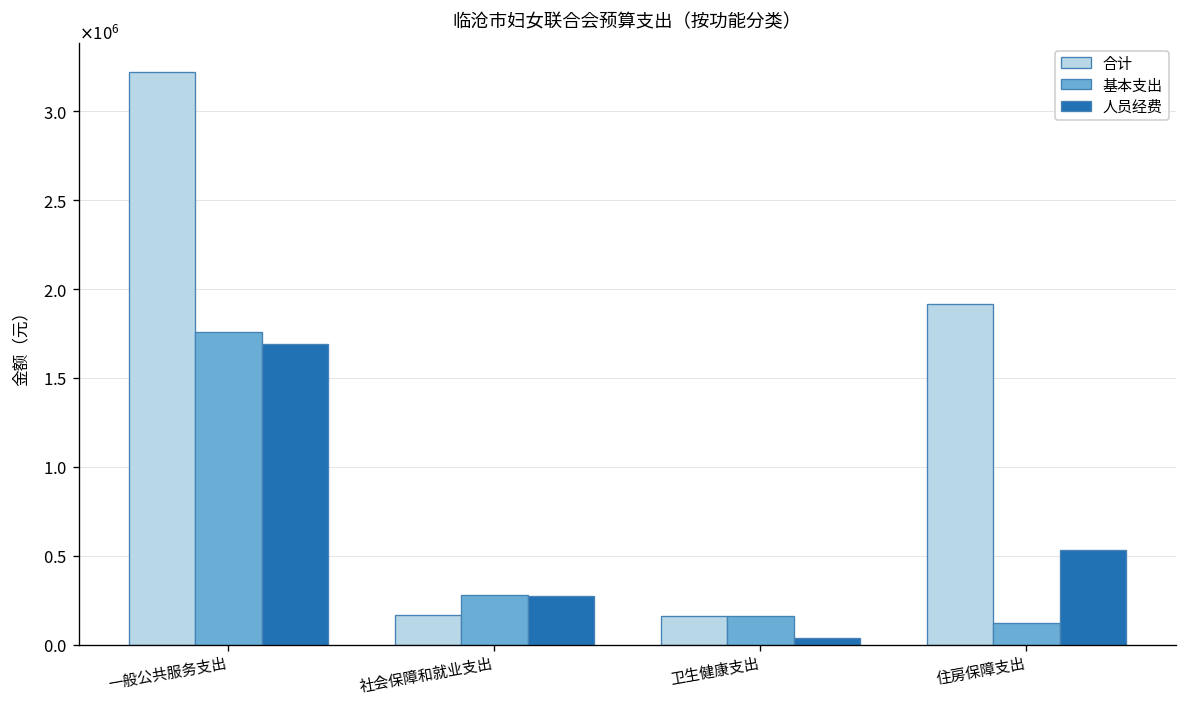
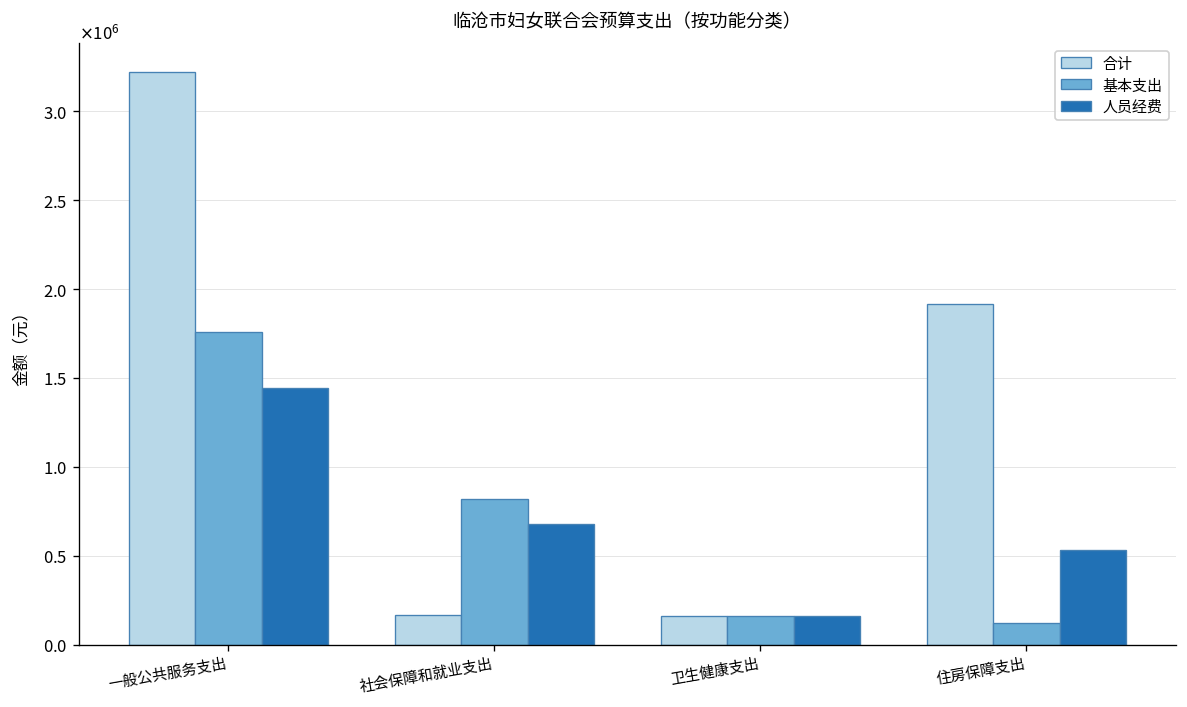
  {
    "合计": {
      "一般公共服务支出": 3220000,
      "社会保障和就业支出": 160000,
      "卫生健康支出": 160000,
      "住房保障支出": 1910000
    },
    "基本支出": {
      "一般公共服务支出": 1760000,
-     "社会保障和就业支出": 280000,
+     "社会保障和就业支出": 820000,
      "卫生健康支出": 160000,
      "住房保障支出": 120000
    },
    "人员经费": {
-     "一般公共服务支出": 1690000,
-     "社会保障和就业支出": 270000,
-     "卫生健康支出": 40000,
+     "一般公共服务支出": 1450000,
+     "社会保障和就业支出": 680000,
+     "卫生健康支出": 160000,
      "住房保障支出": 530000
    }
  }
